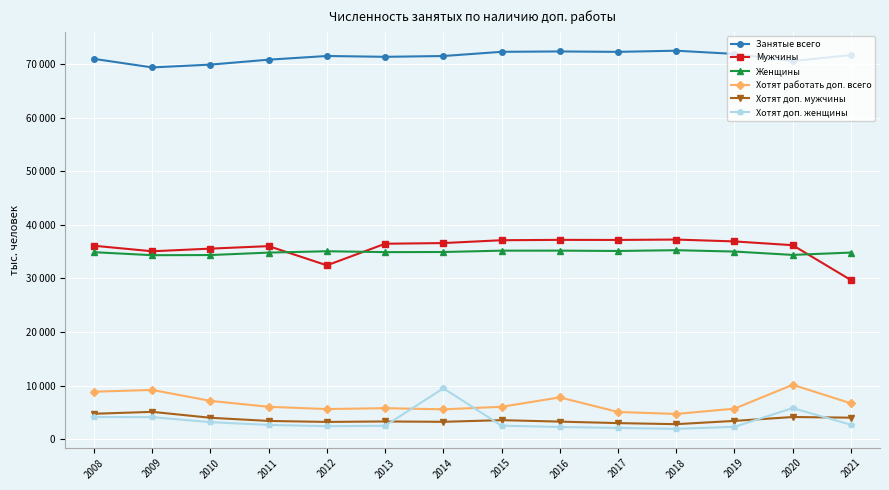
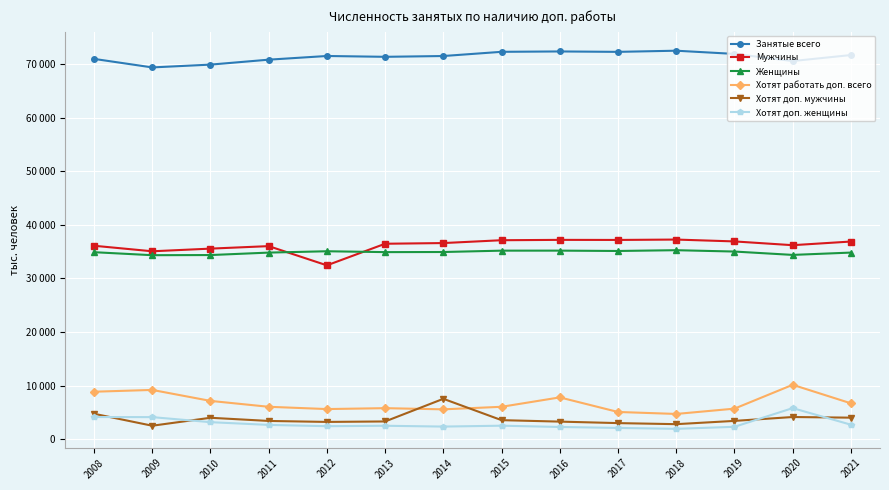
  {
    "Занятые всего": {
      "2008": 71000,
      "2009": 69000,
      "2010": 70000,
      "2011": 71000,
      "2012": 72000,
      "2013": 71000,
      "2014": 72000,
      "2015": 72000,
      "2016": 72000,
      "2017": 72000,
      "2018": 73000
    },
    "Мужчины": {
      "2008": 36000,
      "2009": 35000,
      "2010": 36000,
      "2011": 36000,
      "2012": 32000,
      "2013": 36000,
      "2014": 37000,
      "2015": 37000,
      "2016": 37000,
      "2017": 37000,
      "2018": 37000,
      "2019": 37000,
      "2020": 36000,
-     "2021": 30000
+     "2021": 37000
    },
    "Женщины": {
      "2008": 35000,
      "2009": 34000,
      "2010": 34000,
      "2011": 35000,
      "2012": 35000,
      "2013": 35000,
      "2014": 35000,
      "2015": 35000,
      "2016": 35000,
      "2017": 35000,
      "2018": 35000,
      "2019": 35000,
      "2020": 34000,
      "2021": 35000
    },
    "Хотят работать доп. всего": {
      "2008": 9000,
      "2009": 9000,
      "2010": 7000,
      "2011": 6000,
      "2012": 6000,
      "2013": 6000,
      "2014": 6000,
      "2015": 6000,
      "2016": 8000,
      "2017": 5000,
      "2018": 5000,
      "2019": 6000,
      "2020": 10000,
      "2021": 7000
    },
    "Хотят доп. мужчины": {
      "2008": 5000,
-     "2009": 5000,
+     "2009": 2000,
      "2010": 4000,
      "2011": 3000,
      "2012": 3000,
      "2013": 3000,
-     "2014": 3000,
+     "2014": 8000,
      "2015": 4000,
      "2016": 3000,
      "2017": 3000,
      "2018": 3000,
      "2019": 3000,
      "2020": 4000,
      "2021": 4000
    },
    "Хотят доп. женщины": {
      "2008": 4000,
      "2009": 4000,
      "2010": 3000,
      "2011": 3000,
      "2012": 2000,
      "2013": 2000,
-     "2014": 9000,
+     "2014": 2000,
      "2015": 2000,
      "2016": 2000,
      "2017": 2000,
      "2018": 2000,
      "2019": 2000,
      "2020": 6000,
      "2021": 3000
    }
  }
